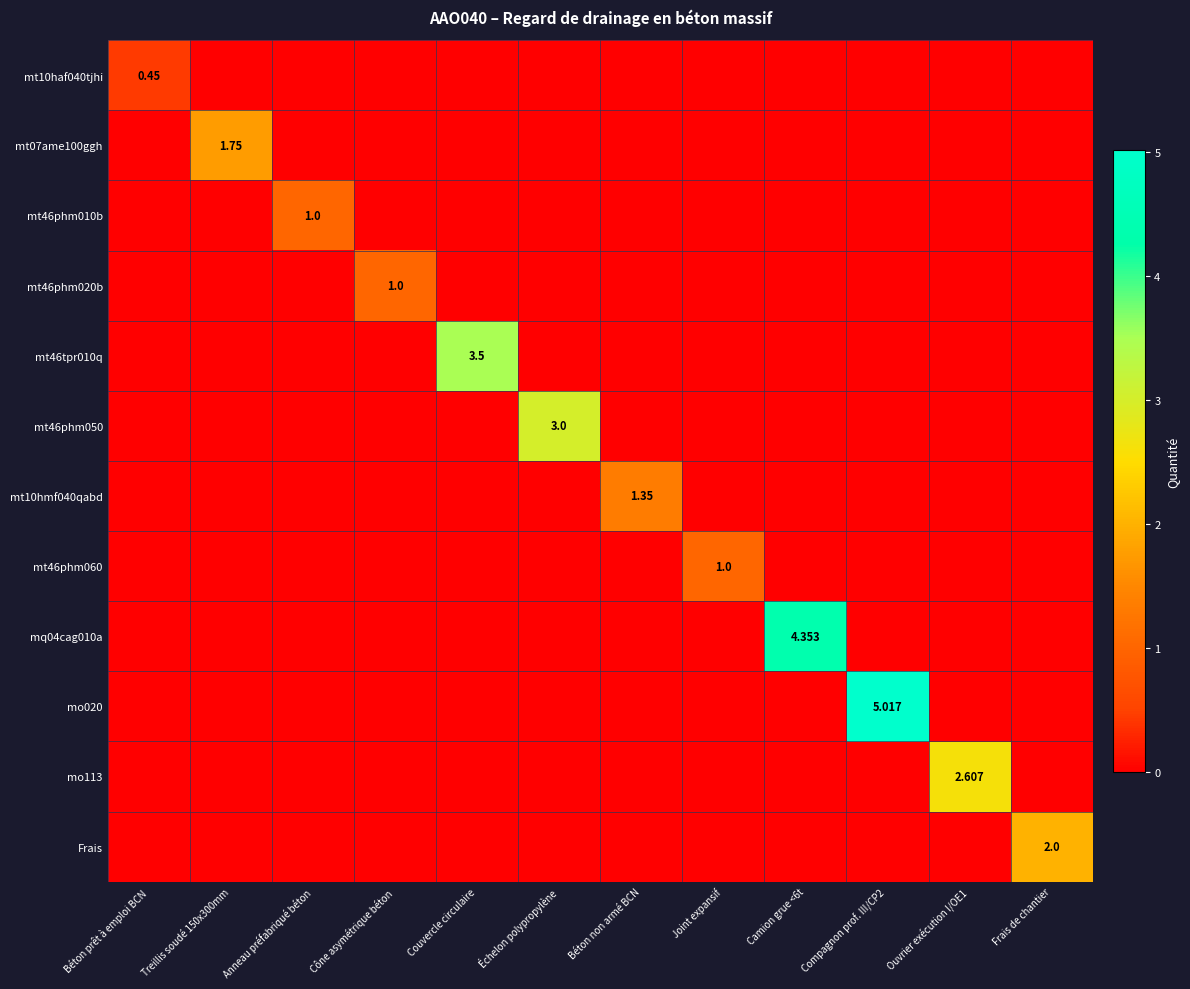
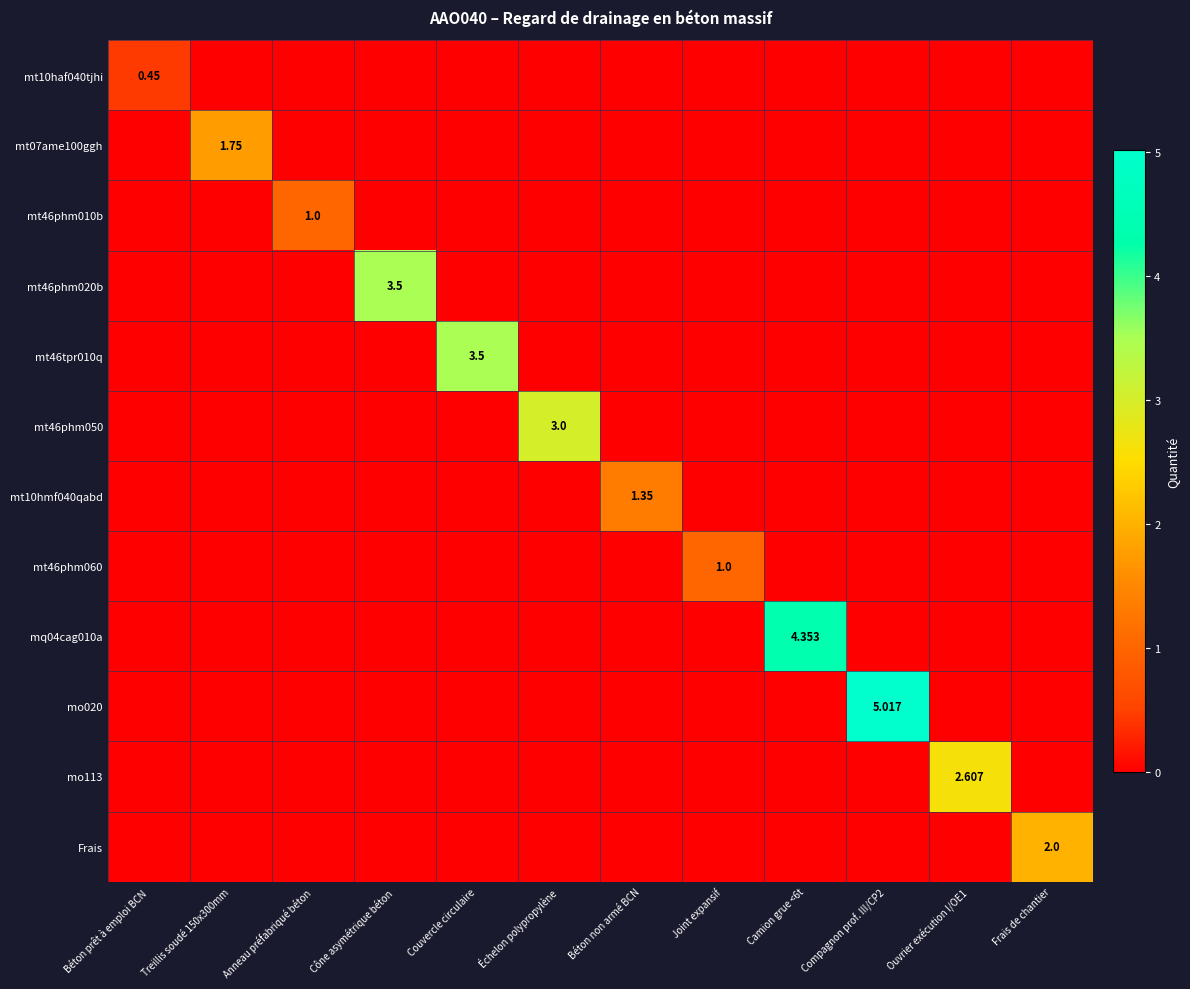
  {
    "mt10haf040tjhi": {
      "Béton prêt à emploi BCN": 0.45
    },
    "mt07ame100ggh": {
      "Treillis soudé 150x300mm": 1.75
    },
    "mt46phm010b": {
      "Anneau préfabriqué béton": 1.0
    },
    "mt46phm020b": {
-     "Cône asymétrique béton": 1.0
+     "Cône asymétrique béton": 3.5
    },
    "mt46tpr010q": {
      "Couvercle circulaire": 3.5
    },
    "mt46phm050": {
      "Échelon polypropylène": 3.0
    },
    "mt10hmf040qabd": {
      "Béton non armé BCN": 1.35
    },
    "mt46phm060": {
      "Joint expansif": 1.0
    },
    "mq04cag010a": {
      "Camion grue <6t": 4.353
    },
    "mo020": {
      "Compagnon prof. III/CP2": 5.017
    },
    "mo113": {
      "Ouvrier exécution I/OE1": 2.607
    },
    "Frais": {
      "Frais de chantier": 2.0
    }
  }
